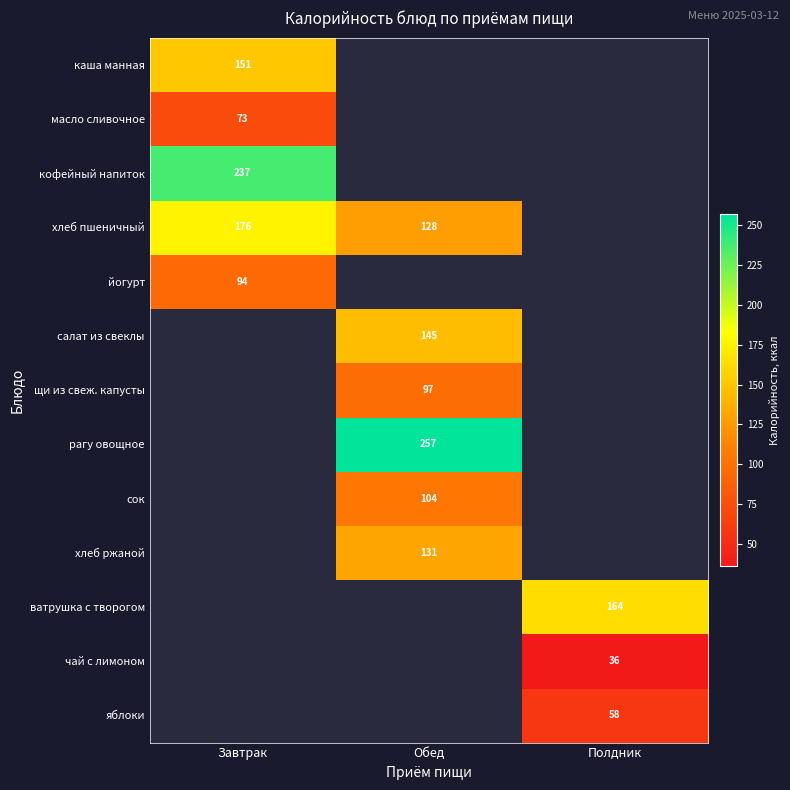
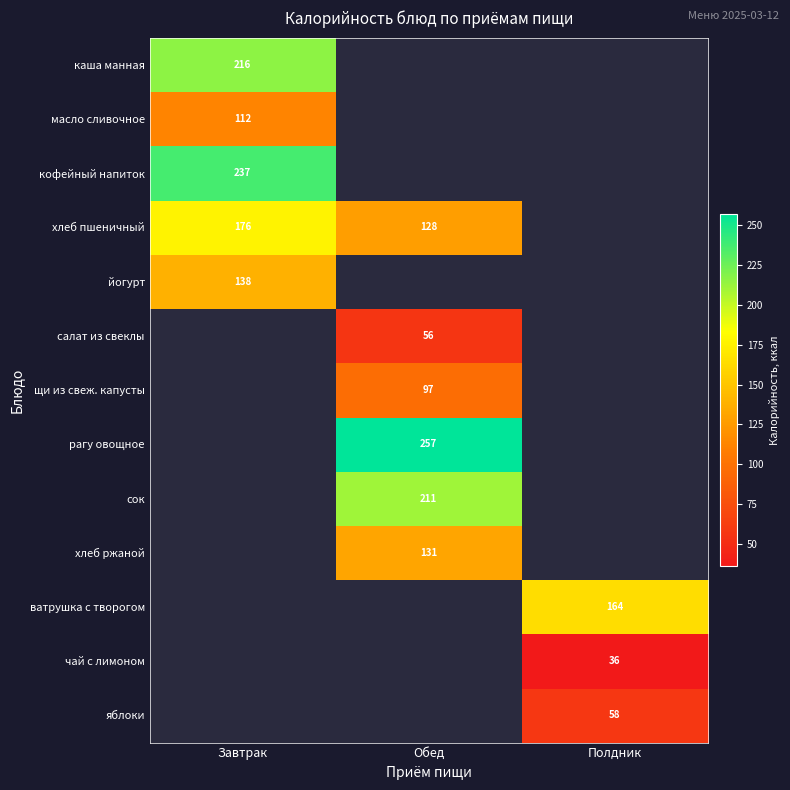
  {
    "каша манная": {
-     "Завтрак": 151
+     "Завтрак": 216
    },
    "масло сливочное": {
-     "Завтрак": 73
+     "Завтрак": 112
    },
    "кофейный напиток": {
      "Завтрак": 237
    },
    "хлеб пшеничный": {
      "Завтрак": 176,
      "Обед": 128
    },
    "йогурт": {
-     "Завтрак": 94
+     "Завтрак": 138
    },
    "салат из свеклы": {
-     "Обед": 145
+     "Обед": 56
    },
    "щи из свеж. капусты": {
      "Обед": 97
    },
    "рагу овощное": {
      "Обед": 257
    },
    "сок": {
-     "Обед": 104
+     "Обед": 211
    },
    "хлеб ржаной": {
      "Обед": 131
    },
    "ватрушка с творогом": {
      "Полдник": 164
    },
    "чай с лимоном": {
      "Полдник": 36
    },
    "яблоки": {
      "Полдник": 58
    }
  }
